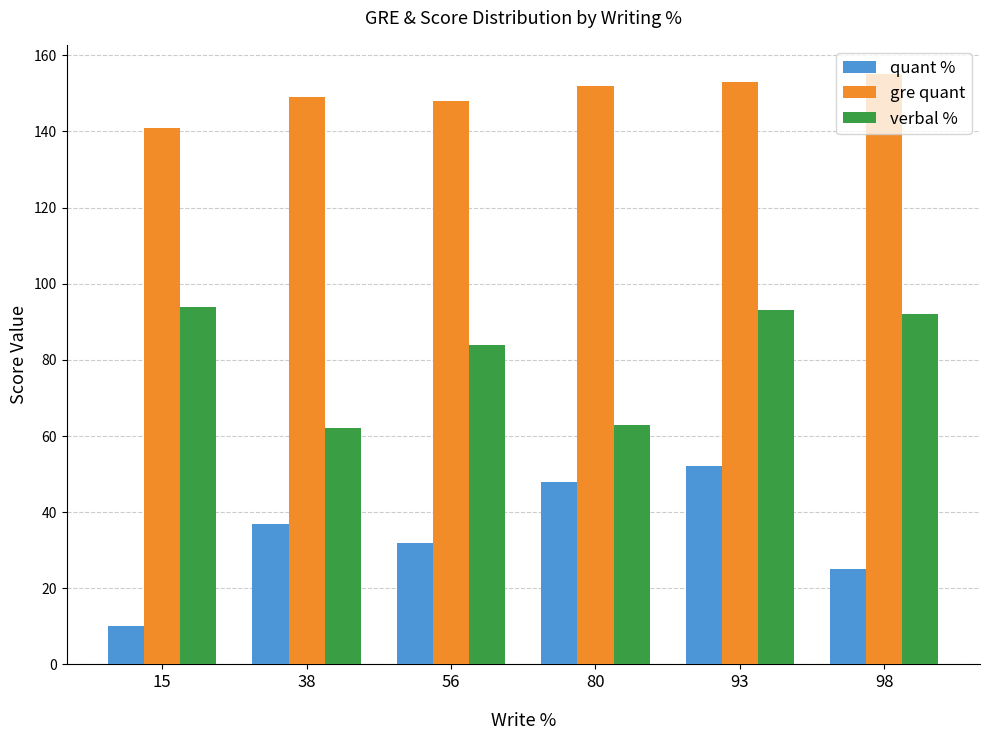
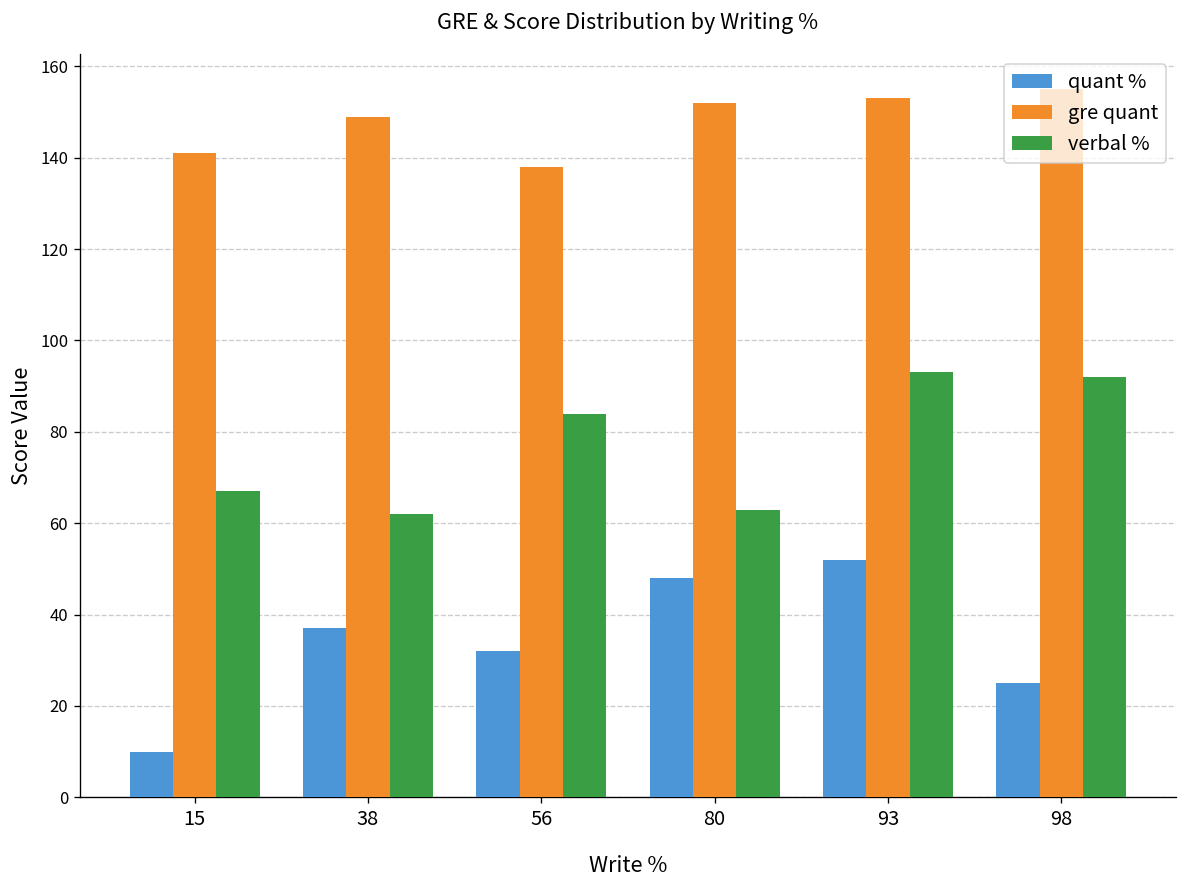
  {
    "quant %": {
      "15": 10,
      "38": 37,
      "56": 32,
      "80": 48,
      "93": 52,
      "98": 25
    },
    "gre quant": {
      "15": 141,
      "38": 149,
-     "56": 148,
+     "56": 138,
      "80": 152,
      "93": 153
    },
    "verbal %": {
-     "15": 94,
+     "15": 67,
      "38": 62,
      "56": 84,
      "80": 63,
      "93": 93,
      "98": 92
    }
  }
